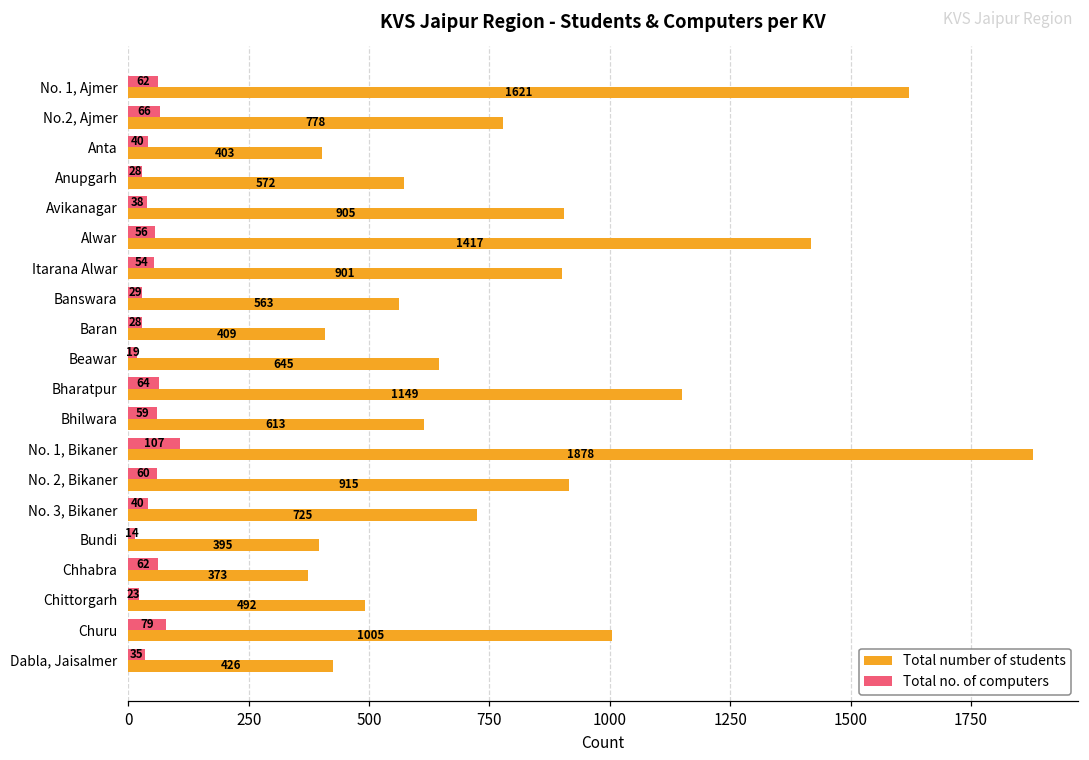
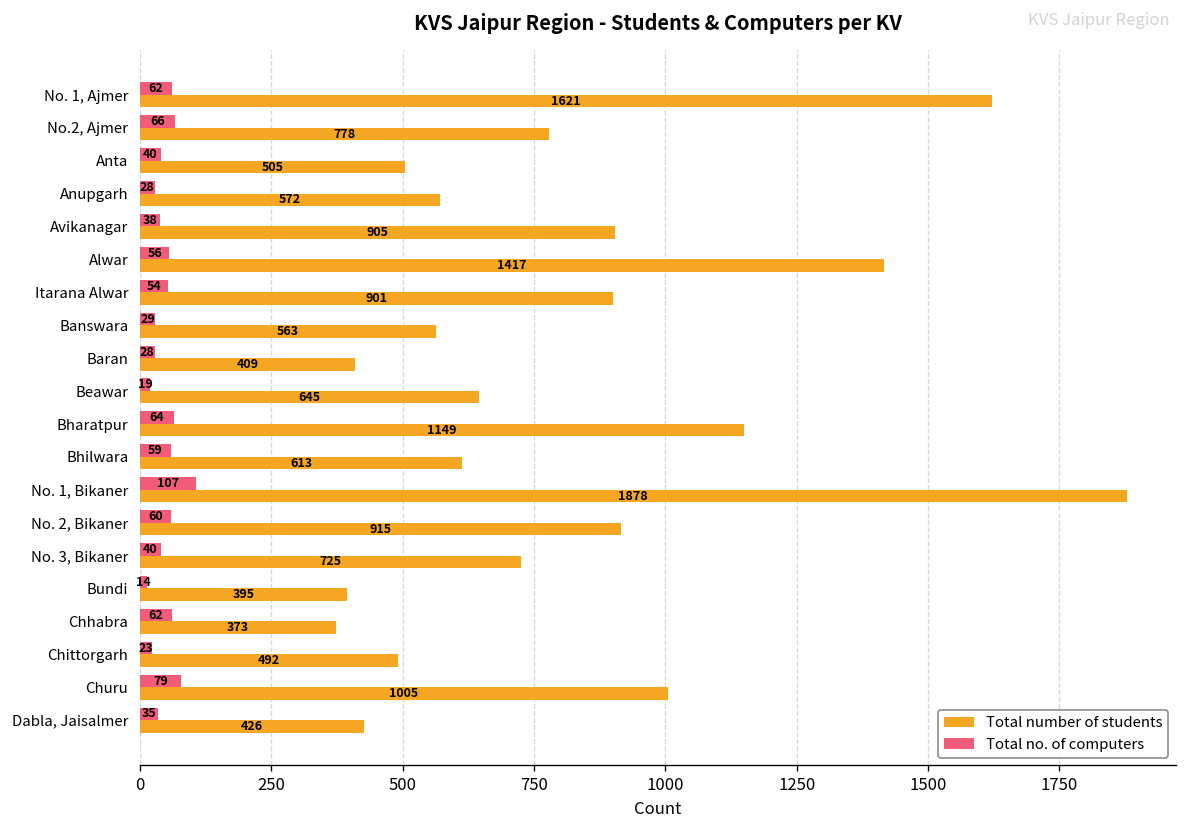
  {
    "Total number of students": {
      "No. 1, Ajmer": 1621,
      "No.2, Ajmer": 778,
-     "Anta": 403,
+     "Anta": 505,
      "Anupgarh": 572,
      "Avikanagar": 905,
      "Alwar": 1417,
      "Itarana Alwar": 901,
      "Banswara": 563,
      "Baran": 409,
      "Beawar": 645,
      "Bharatpur": 1149,
      "Bhilwara": 613,
      "No. 1, Bikaner": 1878,
      "No. 2, Bikaner": 915,
      "No. 3, Bikaner": 725,
      "Bundi": 395,
      "Chhabra": 373,
      "Chittorgarh": 492,
      "Churu": 1005,
      "Dabla, Jaisalmer": 426
    },
    "Total no. of computers": {
      "No. 1, Ajmer": 62,
      "No.2, Ajmer": 66,
      "Anta": 40,
      "Anupgarh": 28,
      "Avikanagar": 38,
      "Alwar": 56,
      "Itarana Alwar": 54,
      "Banswara": 29,
      "Baran": 28,
      "Beawar": 19,
      "Bharatpur": 64,
      "Bhilwara": 59,
      "No. 1, Bikaner": 107,
      "No. 2, Bikaner": 60,
      "No. 3, Bikaner": 40,
      "Bundi": 14,
      "Chhabra": 62,
      "Chittorgarh": 23,
      "Churu": 79,
      "Dabla, Jaisalmer": 35
    }
  }
